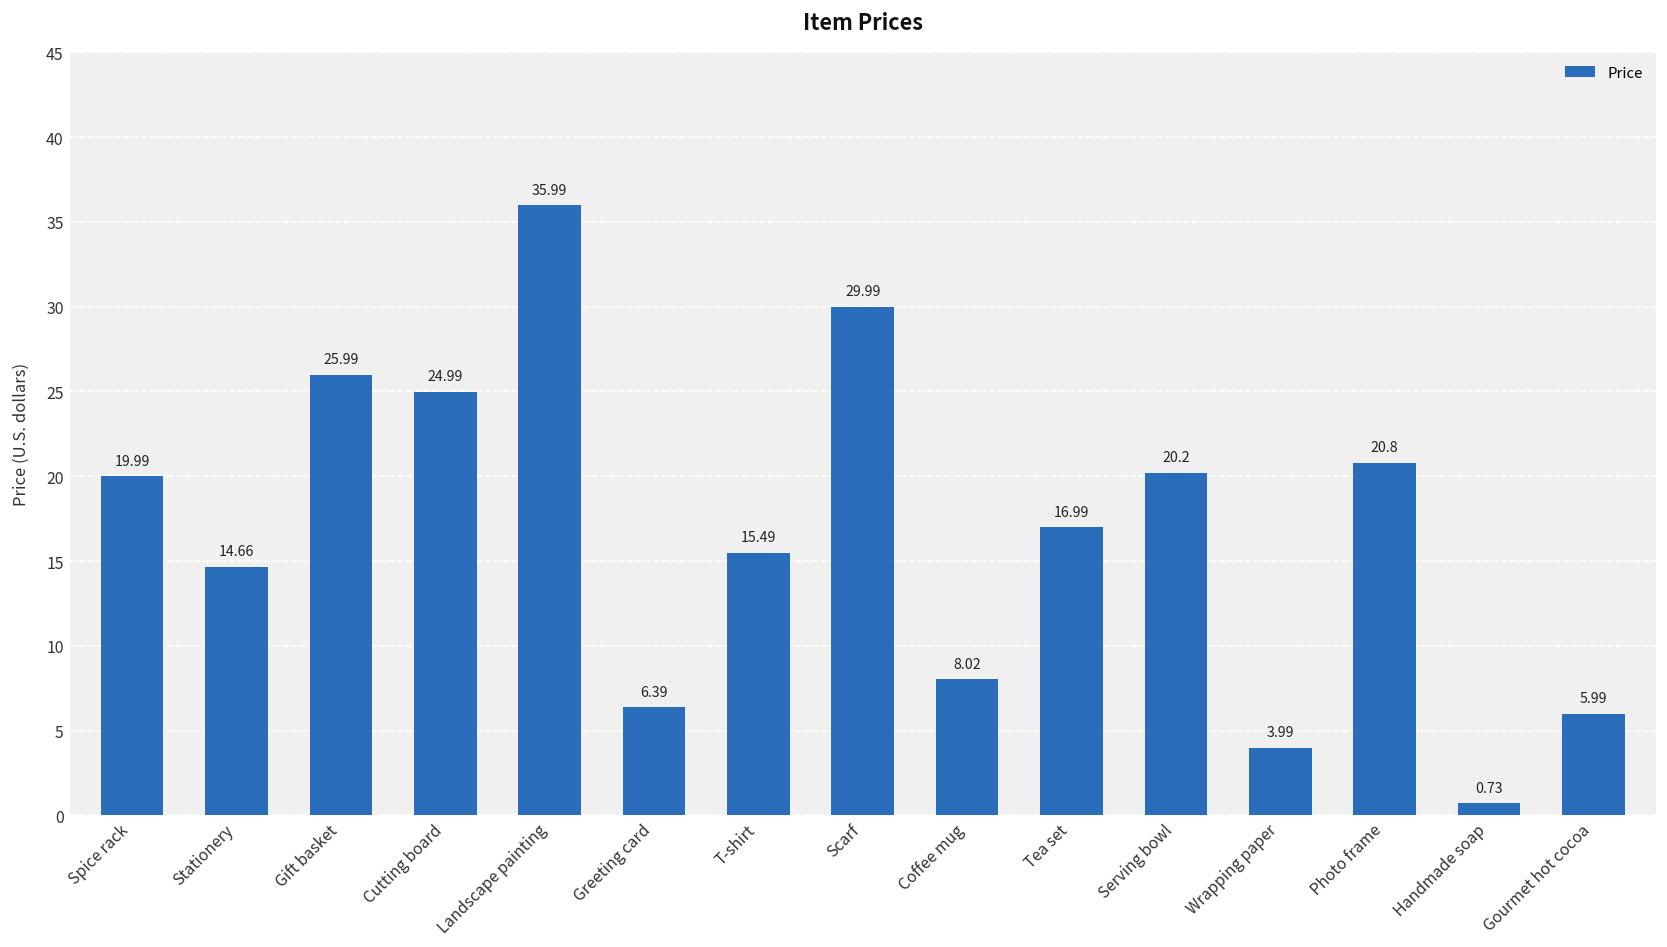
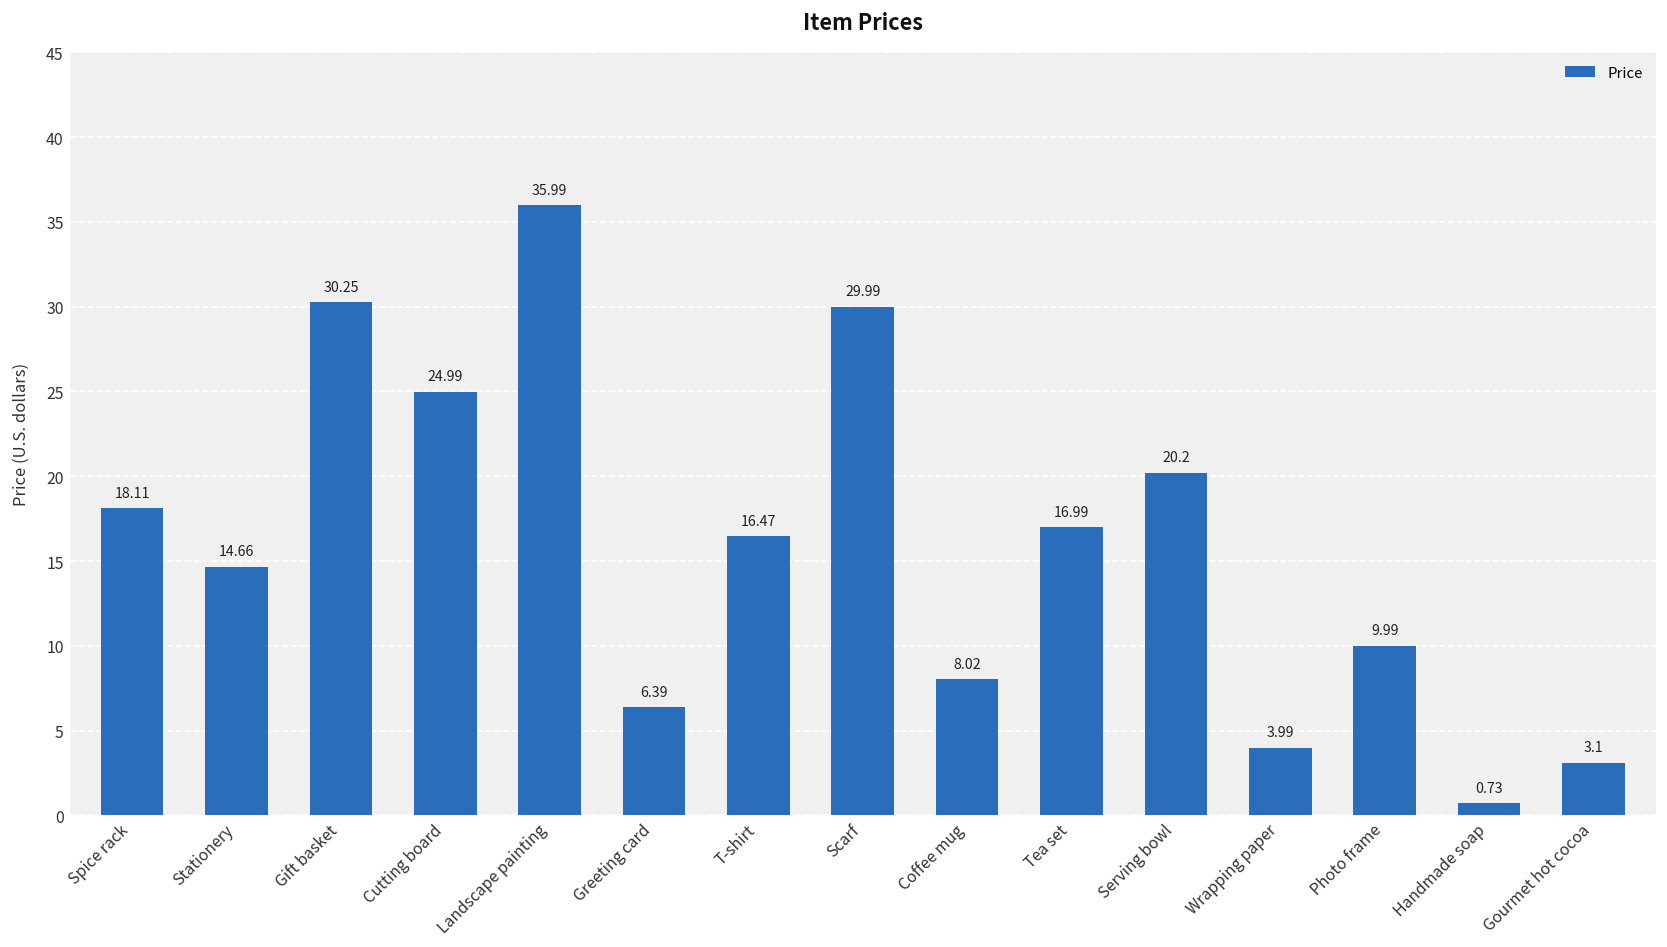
  {
-   "Spice rack": 19.99,
+   "Spice rack": 18.11,
    "Stationery": 14.66,
-   "Gift basket": 25.99,
+   "Gift basket": 30.25,
    "Cutting board": 24.99,
    "Landscape painting": 35.99,
    "Greeting card": 6.39,
-   "T-shirt": 15.49,
+   "T-shirt": 16.47,
    "Scarf": 29.99,
    "Coffee mug": 8.02,
    "Tea set": 16.99,
    "Serving bowl": 20.2,
    "Wrapping paper": 3.99,
-   "Photo frame": 20.8,
+   "Photo frame": 9.99,
    "Handmade soap": 0.73,
-   "Gourmet hot cocoa": 5.99
+   "Gourmet hot cocoa": 3.1
  }
